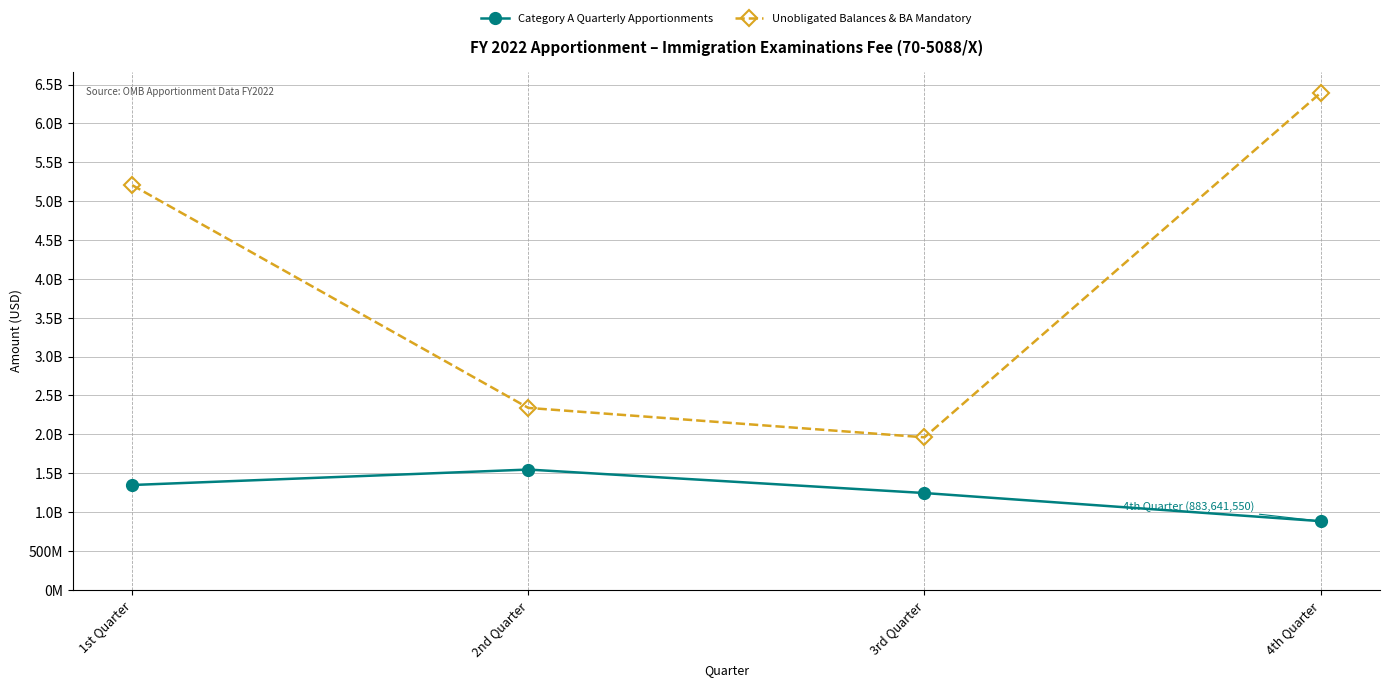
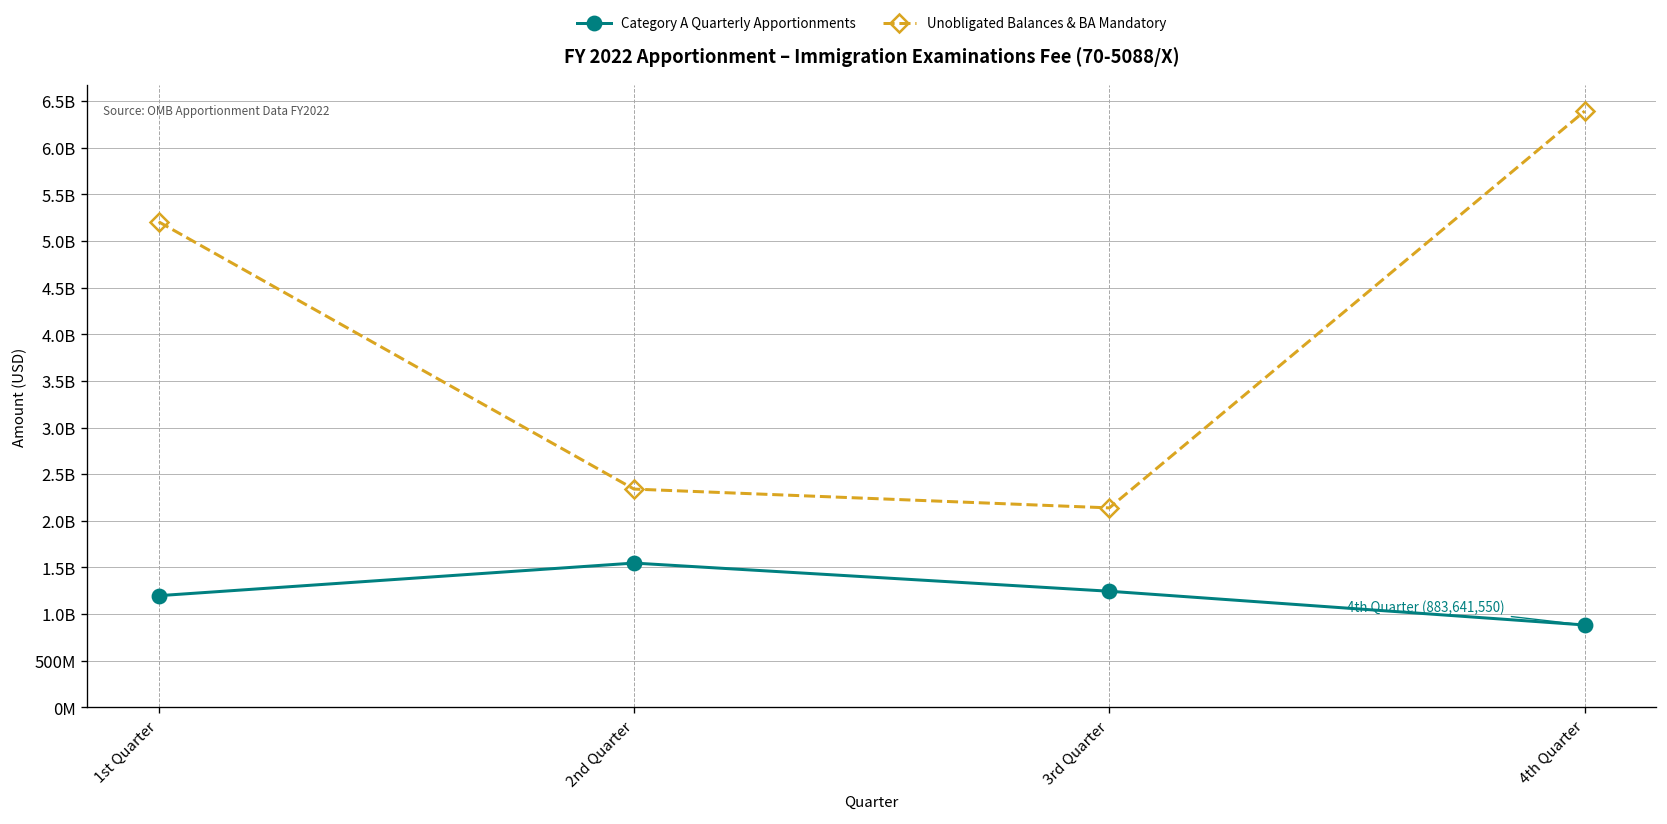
  {
    "Category A Quarterly Apportionments": {
-     "1st Quarter": 1300000000,
+     "1st Quarter": 1200000000,
      "2nd Quarter": 1500000000,
      "3rd Quarter": 1200000000
    },
    "Unobligated Balances & BA Mandatory": {
      "1st Quarter": 5200000000,
      "2nd Quarter": 2300000000,
-     "3rd Quarter": 2000000000,
+     "3rd Quarter": 2100000000,
      "4th Quarter": 6400000000
    }
  }
